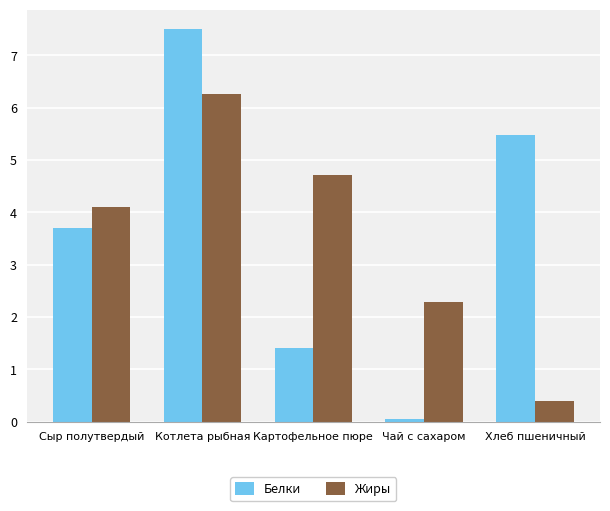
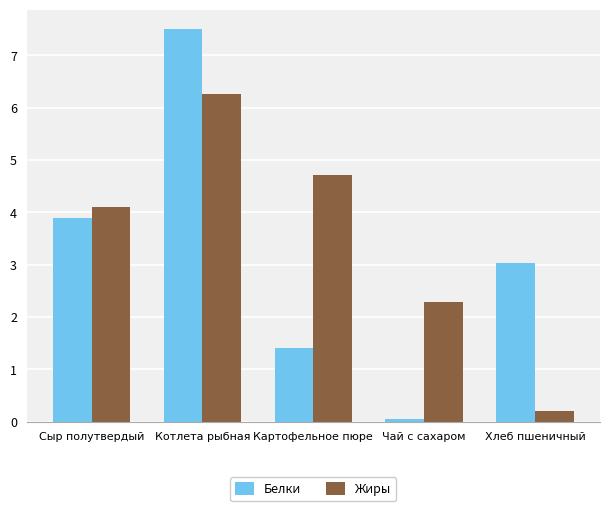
  {
    "Белки": {
-     "Сыр полутвердый": 3.7,
+     "Сыр полутвердый": 3.9,
      "Котлета рыбная": 7.5,
      "Картофельное пюре": 1.4,
      "Чай с сахаром": 0.1,
-     "Хлеб пшеничный": 5.5
+     "Хлеб пшеничный": 3.0
    },
    "Жиры": {
      "Сыр полутвердый": 4.1,
      "Котлета рыбная": 6.3,
      "Картофельное пюре": 4.7,
      "Чай с сахаром": 2.3,
-     "Хлеб пшеничный": 0.4
+     "Хлеб пшеничный": 0.2
    }
  }
